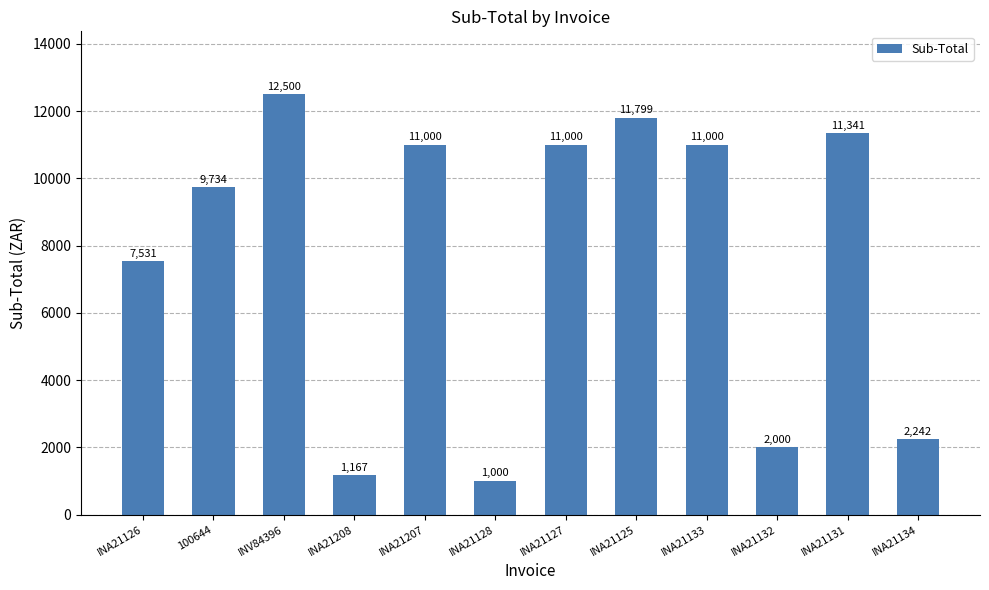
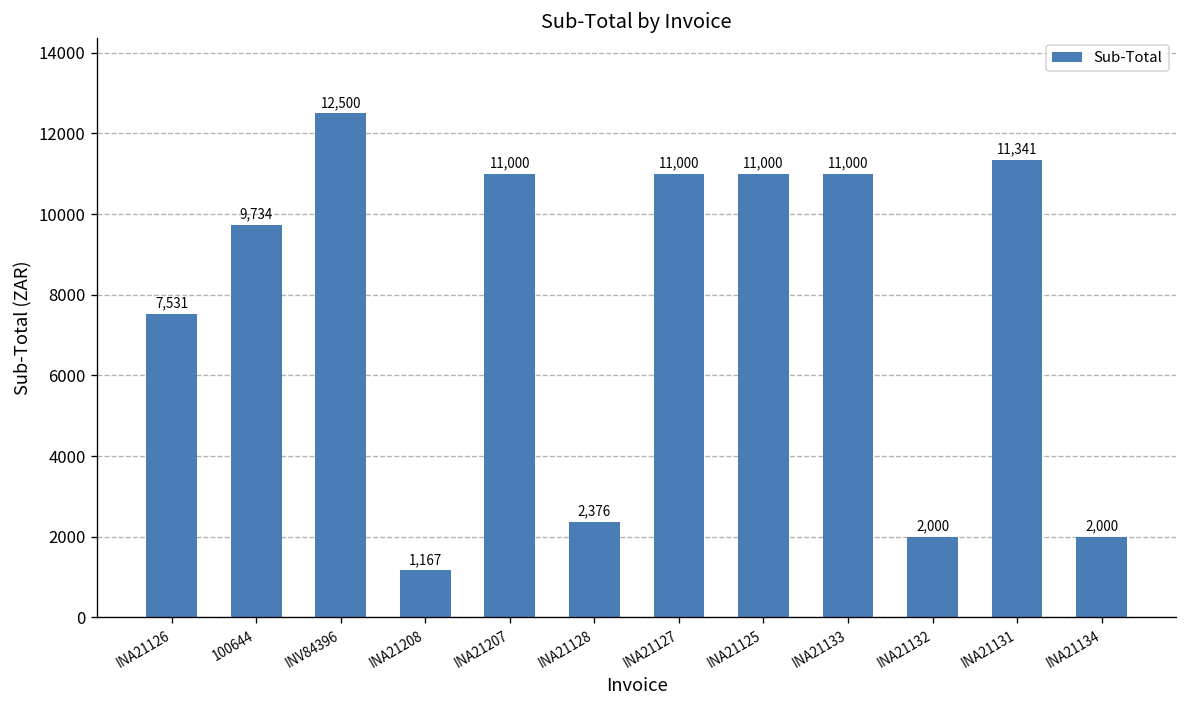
  {
    "INA21126": "7,531",
    "100644": "9,734",
    "INV84396": "12,500",
    "INA21208": "1,167",
    "INA21207": "11,000",
-   "INA21128": "1,000",
+   "INA21128": "2,376",
    "INA21127": "11,000",
-   "INA21125": "11,799",
+   "INA21125": "11,000",
    "INA21133": "11,000",
    "INA21132": "2,000",
    "INA21131": "11,341",
-   "INA21134": "2,242"
+   "INA21134": "2,000"
  }
